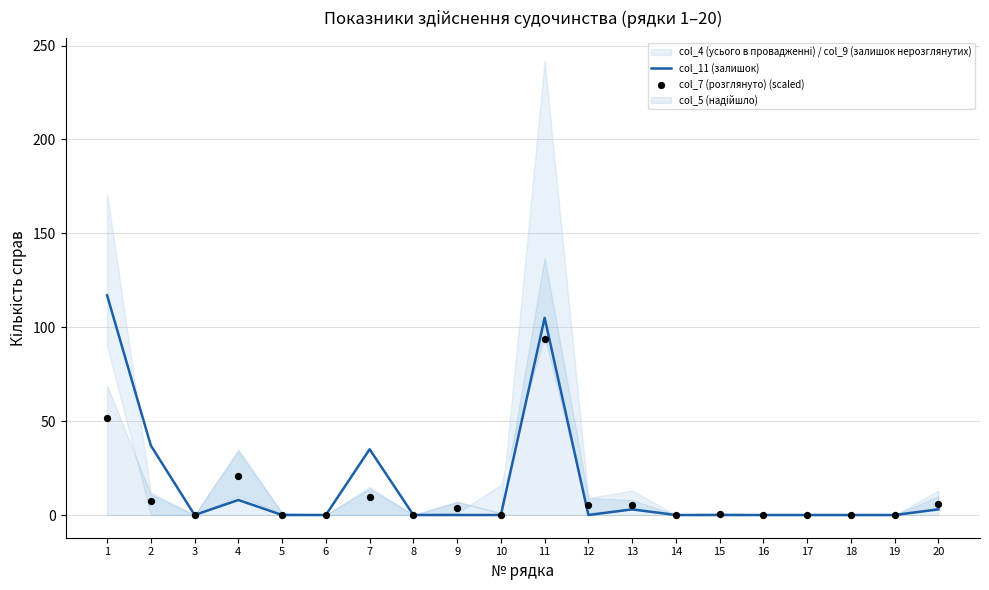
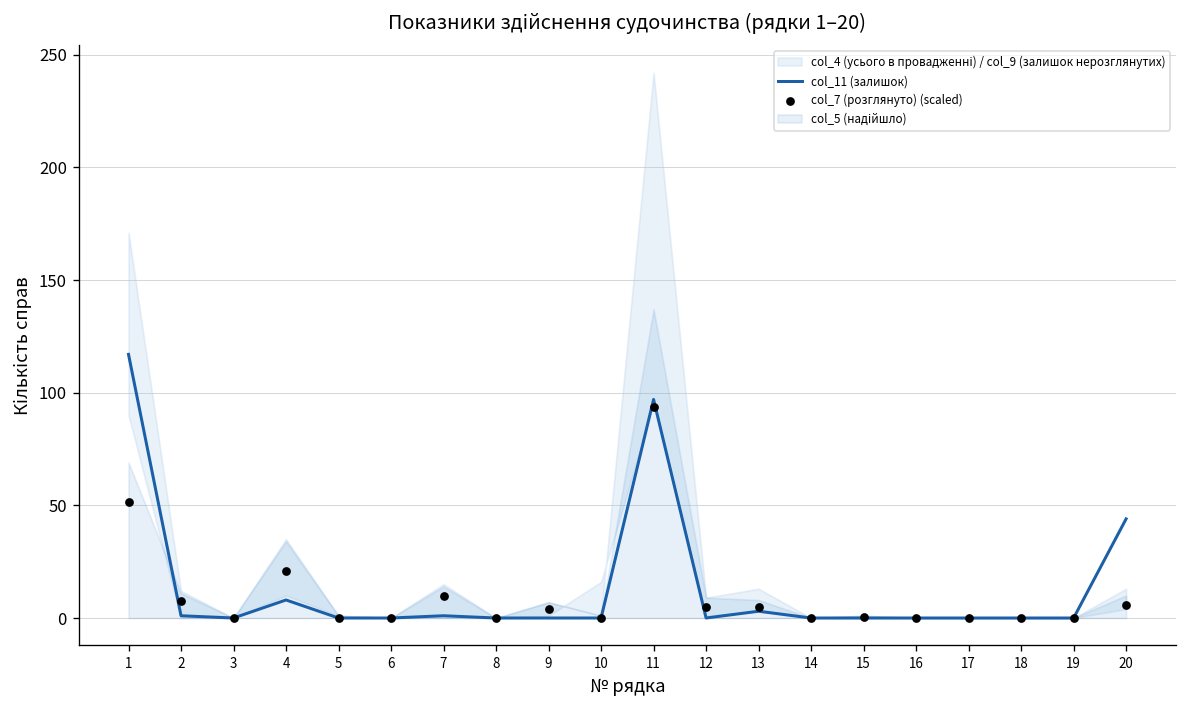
  {
    "col_11 (залишок)": {
      "1": 117,
-     "2": 37,
+     "2": 1,
      "4": 8,
-     "7": 35,
+     "7": 1,
      "9": 0,
-     "11": 105,
+     "11": 97,
      "12": 0,
      "13": 3,
-     "20": 3
+     "20": 44
    }
  }
